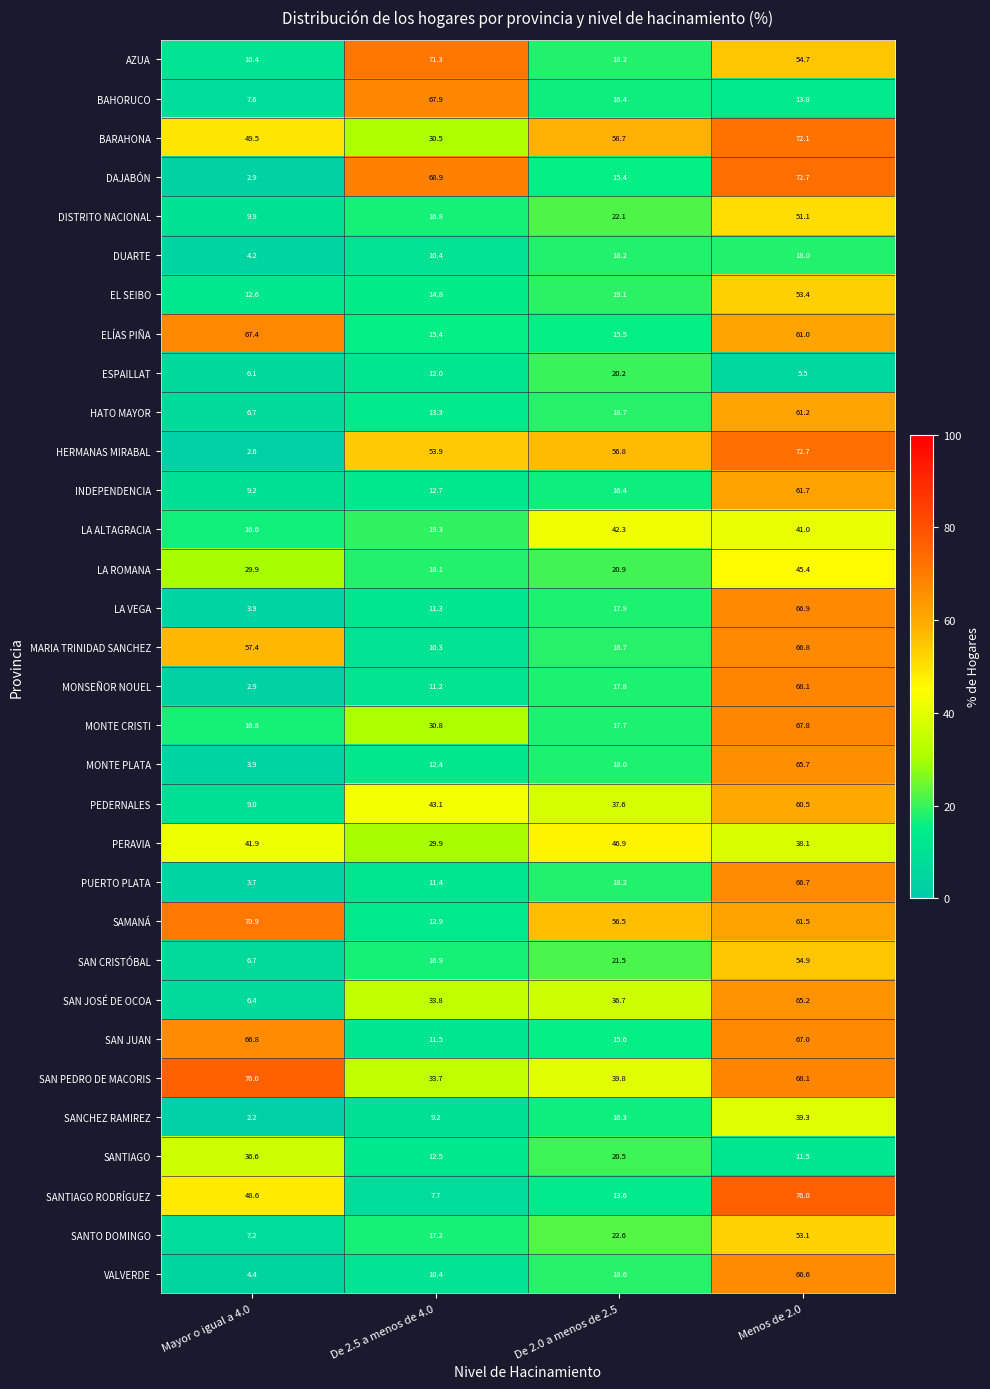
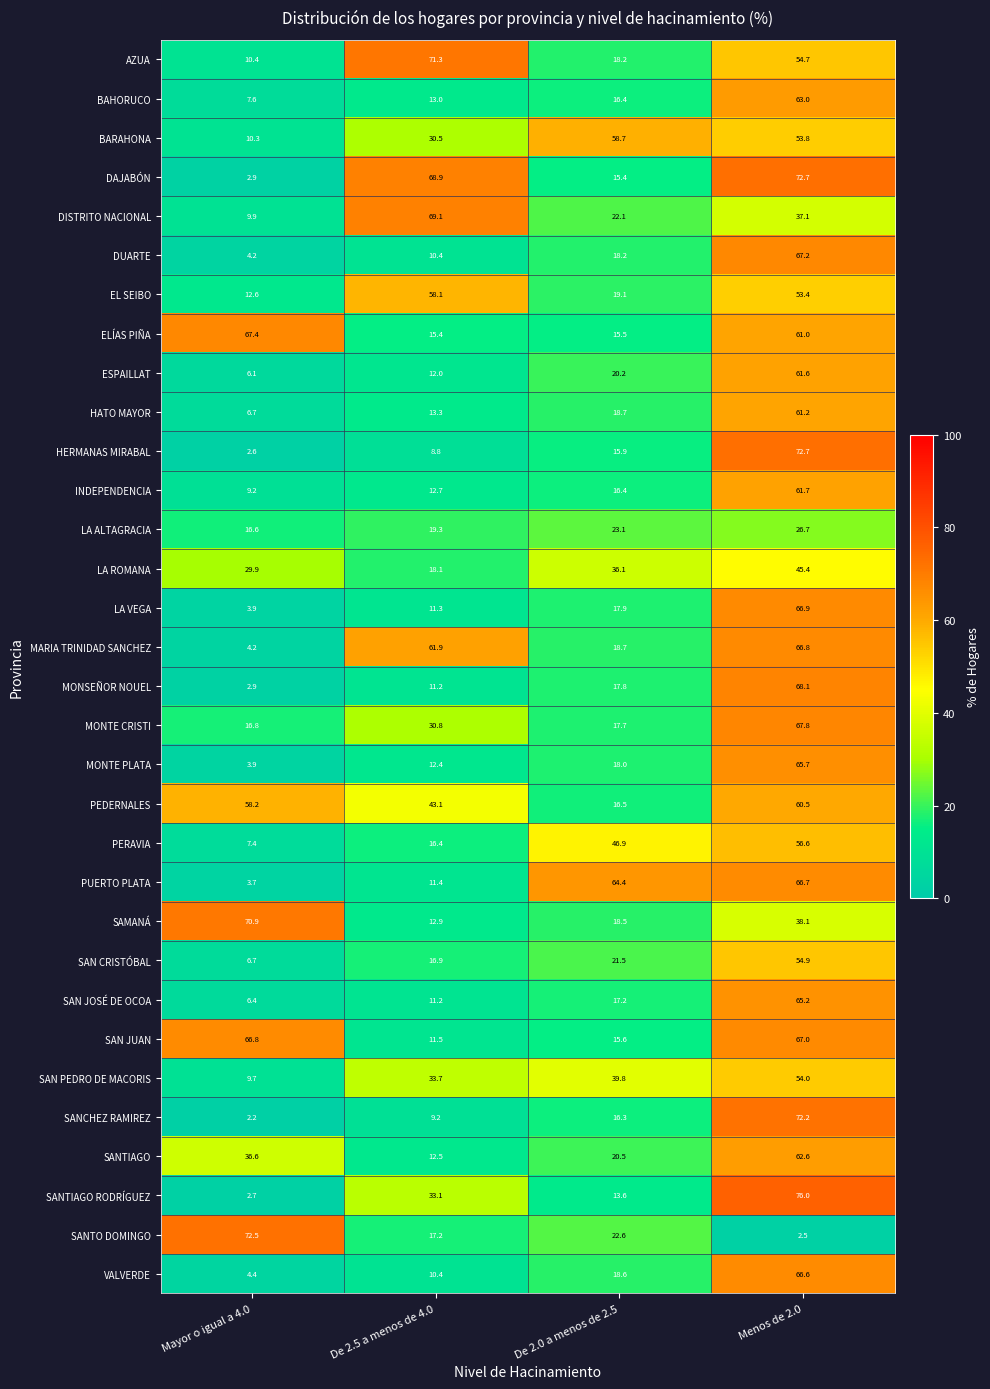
  {
    "AZUA": {
      "Mayor o igual a 4.0": 10.4,
      "De 2.5 a menos de 4.0": 71.3,
      "De 2.0 a menos de 2.5": 18.2,
      "Menos de 2.0": 54.7
    },
    "BAHORUCO": {
      "Mayor o igual a 4.0": 7.6,
-     "De 2.5 a menos de 4.0": 67.9,
+     "De 2.5 a menos de 4.0": 13.0,
      "De 2.0 a menos de 2.5": 16.4,
-     "Menos de 2.0": 13.0
+     "Menos de 2.0": 63.0
    },
    "BARAHONA": {
-     "Mayor o igual a 4.0": 49.5,
+     "Mayor o igual a 4.0": 10.3,
      "De 2.5 a menos de 4.0": 30.5,
      "De 2.0 a menos de 2.5": 58.7,
-     "Menos de 2.0": 72.1
+     "Menos de 2.0": 53.8
    },
    "DAJABÓN": {
      "Mayor o igual a 4.0": 2.9,
      "De 2.5 a menos de 4.0": 68.9,
      "De 2.0 a menos de 2.5": 15.4,
      "Menos de 2.0": 72.7
    },
    "DISTRITO NACIONAL": {
      "Mayor o igual a 4.0": 9.9,
-     "De 2.5 a menos de 4.0": 16.8,
+     "De 2.5 a menos de 4.0": 69.1,
      "De 2.0 a menos de 2.5": 22.1,
-     "Menos de 2.0": 51.1
+     "Menos de 2.0": 37.1
    },
    "DUARTE": {
      "Mayor o igual a 4.0": 4.2,
      "De 2.5 a menos de 4.0": 10.4,
      "De 2.0 a menos de 2.5": 18.2,
-     "Menos de 2.0": 18.0
+     "Menos de 2.0": 67.2
    },
    "EL SEIBO": {
      "Mayor o igual a 4.0": 12.6,
-     "De 2.5 a menos de 4.0": 14.8,
+     "De 2.5 a menos de 4.0": 58.1,
      "De 2.0 a menos de 2.5": 19.1,
      "Menos de 2.0": 53.4
    },
    "ELÍAS PIÑA": {
      "Mayor o igual a 4.0": 67.4,
      "De 2.5 a menos de 4.0": 15.4,
      "De 2.0 a menos de 2.5": 15.5,
      "Menos de 2.0": 61.0
    },
    "ESPAILLAT": {
      "Mayor o igual a 4.0": 6.1,
      "De 2.5 a menos de 4.0": 12.0,
      "De 2.0 a menos de 2.5": 20.2,
-     "Menos de 2.0": 5.5
+     "Menos de 2.0": 61.6
    },
    "HATO MAYOR": {
      "Mayor o igual a 4.0": 6.7,
      "De 2.5 a menos de 4.0": 13.3,
      "De 2.0 a menos de 2.5": 18.7,
      "Menos de 2.0": 61.2
    },
    "HERMANAS MIRABAL": {
      "Mayor o igual a 4.0": 2.6,
-     "De 2.5 a menos de 4.0": 53.9,
-     "De 2.0 a menos de 2.5": 56.8,
+     "De 2.5 a menos de 4.0": 8.8,
+     "De 2.0 a menos de 2.5": 15.9,
      "Menos de 2.0": 72.7
    },
    "INDEPENDENCIA": {
      "Mayor o igual a 4.0": 9.2,
      "De 2.5 a menos de 4.0": 12.7,
      "De 2.0 a menos de 2.5": 16.4,
      "Menos de 2.0": 61.7
    },
    "LA ALTAGRACIA": {
      "Mayor o igual a 4.0": 16.6,
      "De 2.5 a menos de 4.0": 19.3,
-     "De 2.0 a menos de 2.5": 42.3,
-     "Menos de 2.0": 41.0
+     "De 2.0 a menos de 2.5": 23.1,
+     "Menos de 2.0": 26.7
    },
    "LA ROMANA": {
      "Mayor o igual a 4.0": 29.9,
      "De 2.5 a menos de 4.0": 18.1,
-     "De 2.0 a menos de 2.5": 20.9,
+     "De 2.0 a menos de 2.5": 36.1,
      "Menos de 2.0": 45.4
    },
    "LA VEGA": {
      "Mayor o igual a 4.0": 3.9,
      "De 2.5 a menos de 4.0": 11.3,
      "De 2.0 a menos de 2.5": 17.9,
      "Menos de 2.0": 66.9
    },
    "MARIA TRINIDAD SANCHEZ": {
-     "Mayor o igual a 4.0": 57.4,
-     "De 2.5 a menos de 4.0": 10.3,
+     "Mayor o igual a 4.0": 4.2,
+     "De 2.5 a menos de 4.0": 61.9,
      "De 2.0 a menos de 2.5": 18.7,
      "Menos de 2.0": 66.8
    },
    "MONSEÑOR NOUEL": {
      "Mayor o igual a 4.0": 2.9,
      "De 2.5 a menos de 4.0": 11.2,
      "De 2.0 a menos de 2.5": 17.8,
      "Menos de 2.0": 68.1
    },
    "MONTE CRISTI": {
      "Mayor o igual a 4.0": 16.8,
      "De 2.5 a menos de 4.0": 30.8,
      "De 2.0 a menos de 2.5": 17.7,
      "Menos de 2.0": 67.8
    },
    "MONTE PLATA": {
      "Mayor o igual a 4.0": 3.9,
      "De 2.5 a menos de 4.0": 12.4,
      "De 2.0 a menos de 2.5": 18.0,
      "Menos de 2.0": 65.7
    },
    "PEDERNALES": {
-     "Mayor o igual a 4.0": 9.0,
+     "Mayor o igual a 4.0": 58.2,
      "De 2.5 a menos de 4.0": 43.1,
-     "De 2.0 a menos de 2.5": 37.6,
+     "De 2.0 a menos de 2.5": 16.5,
      "Menos de 2.0": 60.5
    },
    "PERAVIA": {
-     "Mayor o igual a 4.0": 41.9,
-     "De 2.5 a menos de 4.0": 29.9,
+     "Mayor o igual a 4.0": 7.4,
+     "De 2.5 a menos de 4.0": 16.4,
      "De 2.0 a menos de 2.5": 46.9,
-     "Menos de 2.0": 38.1
+     "Menos de 2.0": 56.6
    },
    "PUERTO PLATA": {
      "Mayor o igual a 4.0": 3.7,
      "De 2.5 a menos de 4.0": 11.4,
-     "De 2.0 a menos de 2.5": 18.2,
+     "De 2.0 a menos de 2.5": 64.4,
      "Menos de 2.0": 66.7
    },
    "SAMANÁ": {
      "Mayor o igual a 4.0": 70.9,
      "De 2.5 a menos de 4.0": 12.9,
-     "De 2.0 a menos de 2.5": 56.5,
-     "Menos de 2.0": 61.5
+     "De 2.0 a menos de 2.5": 18.5,
+     "Menos de 2.0": 38.1
    },
    "SAN CRISTÓBAL": {
      "Mayor o igual a 4.0": 6.7,
      "De 2.5 a menos de 4.0": 16.9,
      "De 2.0 a menos de 2.5": 21.5,
      "Menos de 2.0": 54.9
    },
    "SAN JOSÉ DE OCOA": {
      "Mayor o igual a 4.0": 6.4,
-     "De 2.5 a menos de 4.0": 33.8,
-     "De 2.0 a menos de 2.5": 36.7,
+     "De 2.5 a menos de 4.0": 11.2,
+     "De 2.0 a menos de 2.5": 17.2,
      "Menos de 2.0": 65.2
    },
    "SAN JUAN": {
      "Mayor o igual a 4.0": 66.8,
      "De 2.5 a menos de 4.0": 11.5,
      "De 2.0 a menos de 2.5": 15.6,
      "Menos de 2.0": 67.0
    },
    "SAN PEDRO DE MACORIS": {
-     "Mayor o igual a 4.0": 76.0,
+     "Mayor o igual a 4.0": 9.7,
      "De 2.5 a menos de 4.0": 33.7,
      "De 2.0 a menos de 2.5": 39.8,
-     "Menos de 2.0": 68.1
+     "Menos de 2.0": 54.0
    },
    "SANCHEZ RAMIREZ": {
      "Mayor o igual a 4.0": 2.2,
      "De 2.5 a menos de 4.0": 9.2,
      "De 2.0 a menos de 2.5": 16.3,
-     "Menos de 2.0": 39.3
+     "Menos de 2.0": 72.2
    },
    "SANTIAGO": {
      "Mayor o igual a 4.0": 36.6,
      "De 2.5 a menos de 4.0": 12.5,
      "De 2.0 a menos de 2.5": 20.5,
-     "Menos de 2.0": 11.5
+     "Menos de 2.0": 62.6
    },
    "SANTIAGO RODRÍGUEZ": {
-     "Mayor o igual a 4.0": 48.6,
-     "De 2.5 a menos de 4.0": 7.7,
+     "Mayor o igual a 4.0": 2.7,
+     "De 2.5 a menos de 4.0": 33.1,
      "De 2.0 a menos de 2.5": 13.6,
      "Menos de 2.0": 76.0
    },
    "SANTO DOMINGO": {
-     "Mayor o igual a 4.0": 7.2,
+     "Mayor o igual a 4.0": 72.5,
      "De 2.5 a menos de 4.0": 17.2,
      "De 2.0 a menos de 2.5": 22.6,
-     "Menos de 2.0": 53.1
+     "Menos de 2.0": 2.5
    },
    "VALVERDE": {
      "Mayor o igual a 4.0": 4.4,
      "De 2.5 a menos de 4.0": 10.4,
      "De 2.0 a menos de 2.5": 18.6,
      "Menos de 2.0": 66.6
    }
  }
